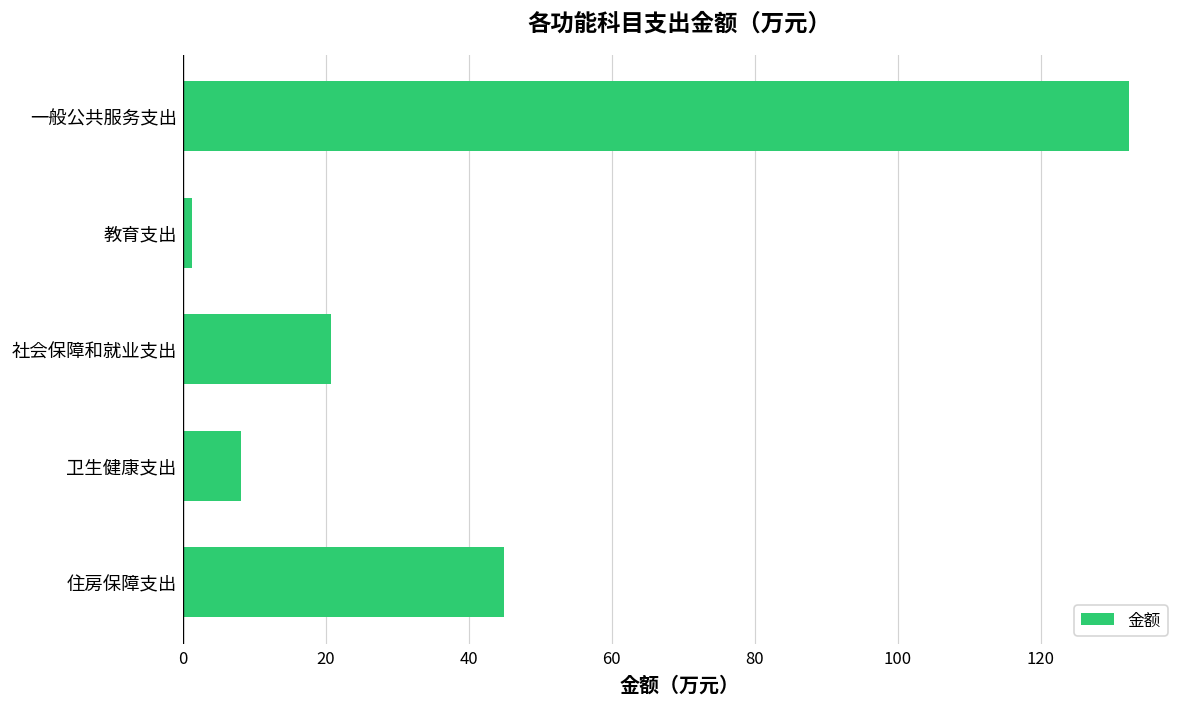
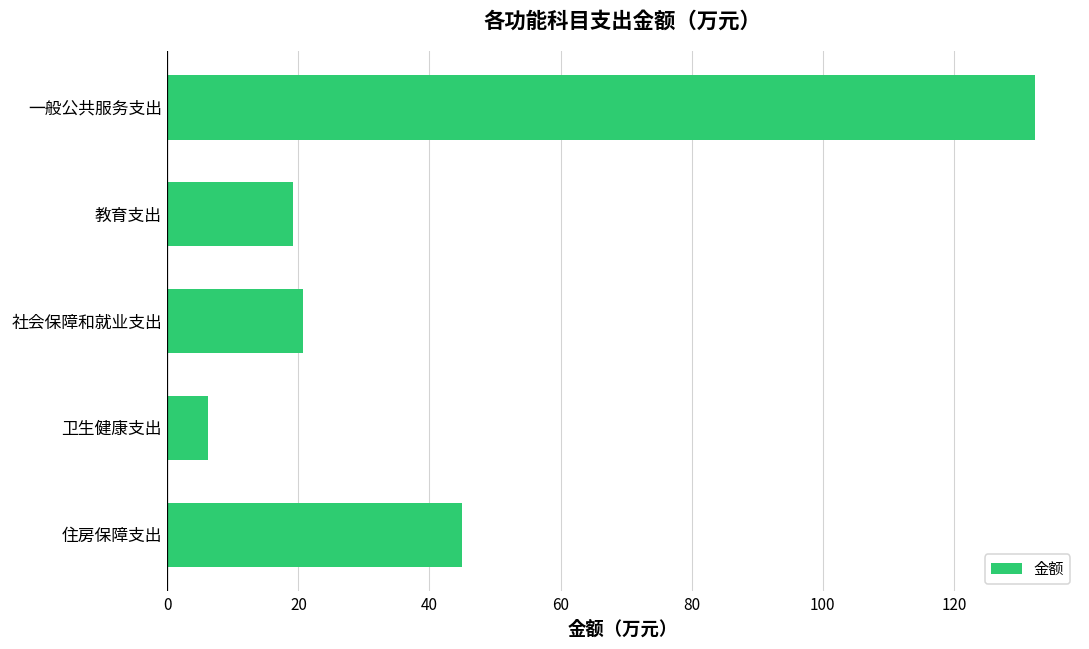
  {
    "一般公共服务支出": 132,
-   "教育支出": 1,
+   "教育支出": 19,
    "社会保障和就业支出": 21,
-   "卫生健康支出": 8,
+   "卫生健康支出": 6,
    "住房保障支出": 45
  }
